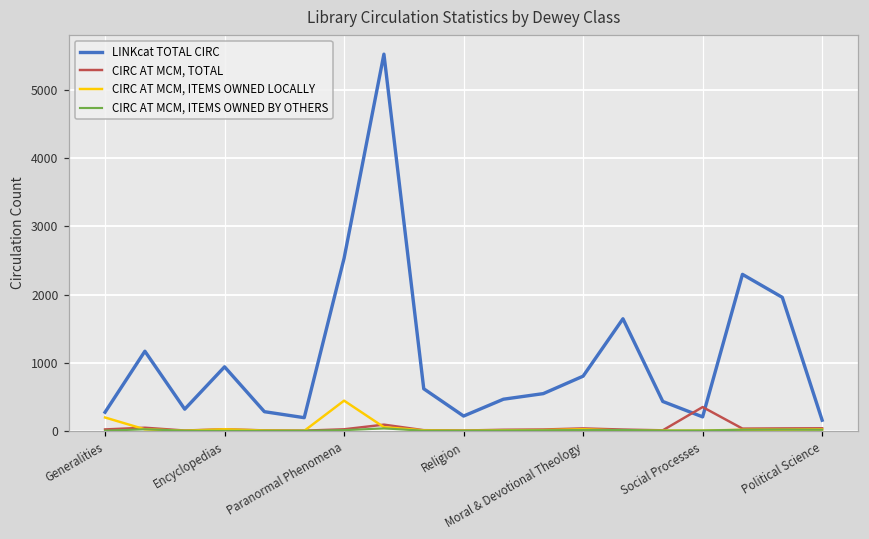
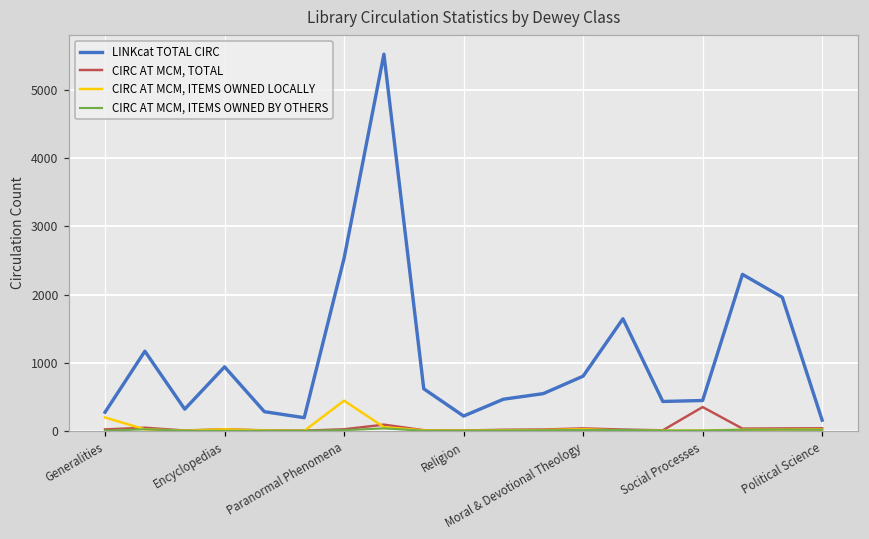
  {
    "LINKcat TOTAL CIRC": {
      "Generalities": 300,
      "Encyclopedias": 900,
      "Paranormal Phenomena": 2500,
      "Religion": 200,
      "Moral & Devotional Theology": 800,
-     "Social Processes": 200,
+     "Social Processes": 400,
      "Political Science": 200
    },
    "CIRC AT MCM, TOTAL": {
      "Social Processes": 400
    },
    "CIRC AT MCM, ITEMS OWNED LOCALLY": {
      "Generalities": 200,
      "Paranormal Phenomena": 400
    }
  }
